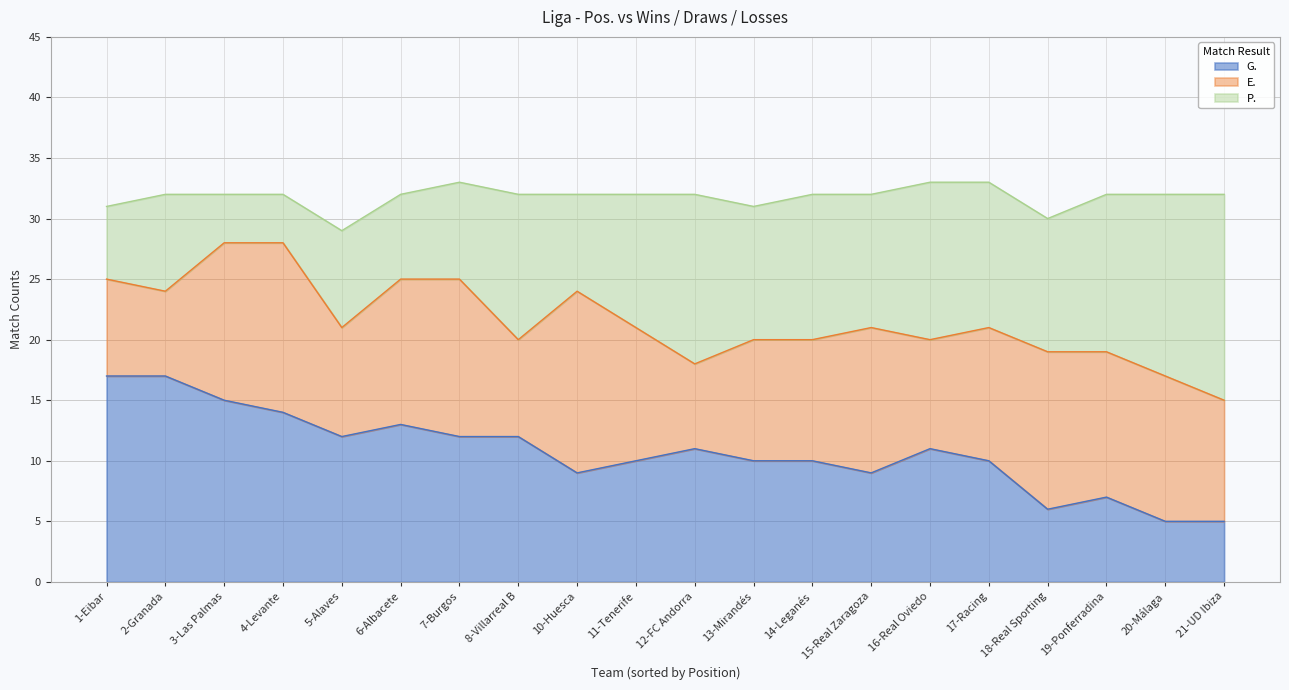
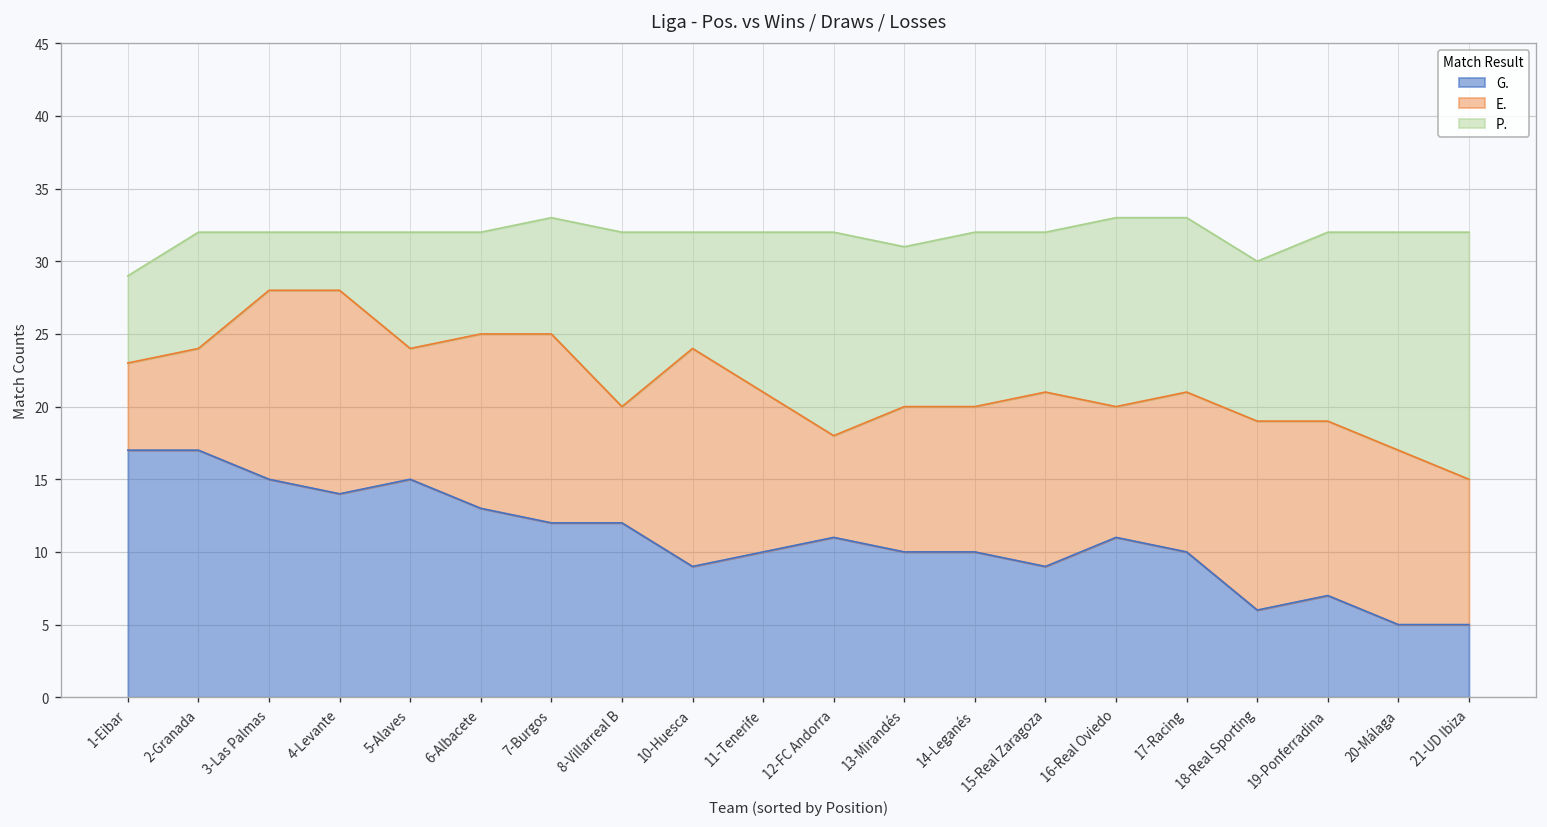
  {
    "G.": {
      "1-Eibar": 17,
      "2-Granada": 17,
      "3-Las Palmas": 15,
      "4-Levante": 14,
-     "5-Alaves": 12,
+     "5-Alaves": 15,
      "6-Albacete": 13,
      "7-Burgos": 12,
      "8-Villarreal B": 12,
      "10-Huesca": 9,
      "11-Tenerife": 10,
      "12-FC Andorra": 11,
      "13-Mirandés": 10,
      "14-Leganés": 10,
      "15-Real Zaragoza": 9,
      "16-Real Oviedo": 11,
      "17-Racing": 10,
      "18-Real Sporting": 6,
      "19-Ponferradina": 7,
      "20-Málaga": 5,
      "21-UD Ibiza": 5
    },
    "E.": {
-     "1-Eibar": 8,
+     "1-Eibar": 6,
      "2-Granada": 7,
      "3-Las Palmas": 13,
      "4-Levante": 14,
      "5-Alaves": 9,
      "6-Albacete": 12,
      "7-Burgos": 13,
      "8-Villarreal B": 8,
      "10-Huesca": 15,
      "11-Tenerife": 11,
      "12-FC Andorra": 7,
      "13-Mirandés": 10,
      "14-Leganés": 10,
      "15-Real Zaragoza": 12,
      "16-Real Oviedo": 9,
      "17-Racing": 11,
      "18-Real Sporting": 13,
      "19-Ponferradina": 12,
      "20-Málaga": 12,
      "21-UD Ibiza": 10
    },
    "P.": {
      "1-Eibar": 6,
      "2-Granada": 8,
      "3-Las Palmas": 4,
      "4-Levante": 4,
      "5-Alaves": 8,
      "6-Albacete": 7,
      "7-Burgos": 8,
      "8-Villarreal B": 12,
      "10-Huesca": 8,
      "11-Tenerife": 11,
      "12-FC Andorra": 14,
      "13-Mirandés": 11,
      "14-Leganés": 12,
      "15-Real Zaragoza": 11,
      "16-Real Oviedo": 13,
      "17-Racing": 12,
      "18-Real Sporting": 11,
      "19-Ponferradina": 13,
      "20-Málaga": 15,
      "21-UD Ibiza": 17
    }
  }
